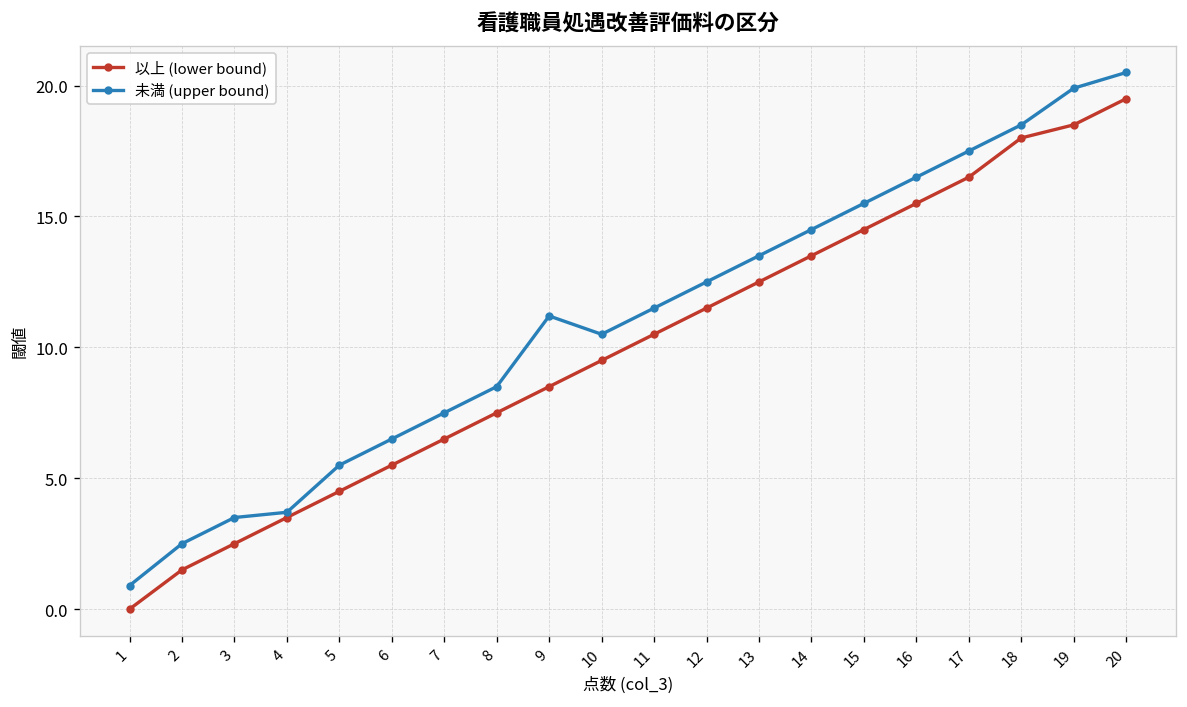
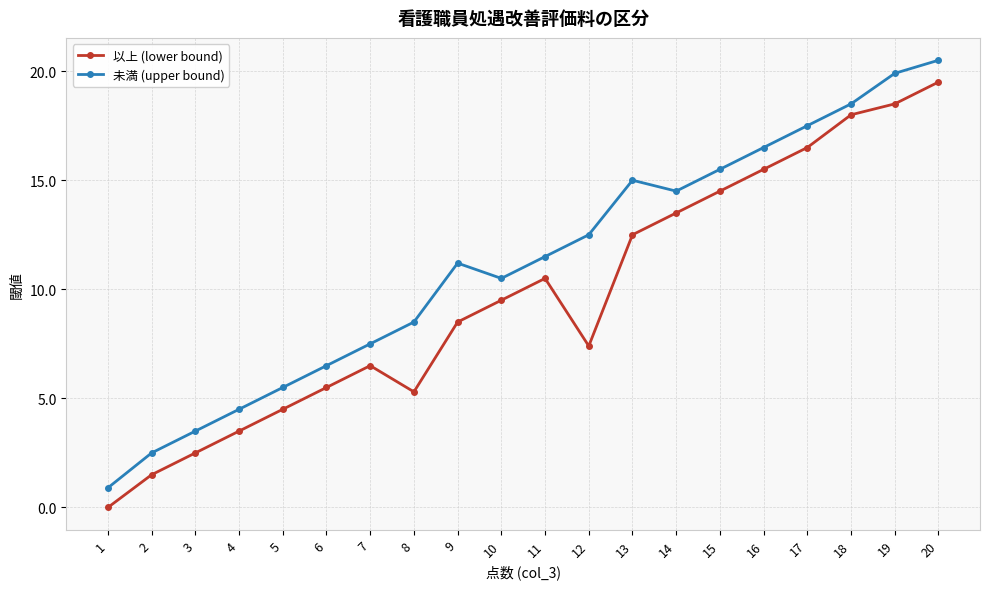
  {
    "以上 (lower bound)": {
      "1": 0.0,
      "2": 1.5,
      "3": 2.5,
      "4": 3.5,
      "5": 4.5,
      "6": 5.5,
      "7": 6.5,
-     "8": 7.5,
+     "8": 5.3,
      "9": 8.5,
      "10": 9.5,
      "11": 10.5,
-     "12": 11.5,
+     "12": 7.4,
      "13": 12.5,
      "14": 13.5,
      "15": 14.5,
      "16": 15.5,
      "17": 16.5,
      "18": 18.0,
      "19": 18.5,
      "20": 19.5
    },
    "未満 (upper bound)": {
      "1": 0.9,
      "2": 2.5,
      "3": 3.5,
-     "4": 3.7,
+     "4": 4.5,
      "5": 5.5,
      "6": 6.5,
      "7": 7.5,
      "8": 8.5,
      "9": 11.2,
      "10": 10.5,
      "11": 11.5,
      "12": 12.5,
-     "13": 13.5,
+     "13": 15.0,
      "14": 14.5,
      "15": 15.5,
      "16": 16.5,
      "17": 17.5,
      "18": 18.5,
      "19": 19.9,
      "20": 20.5
    }
  }
